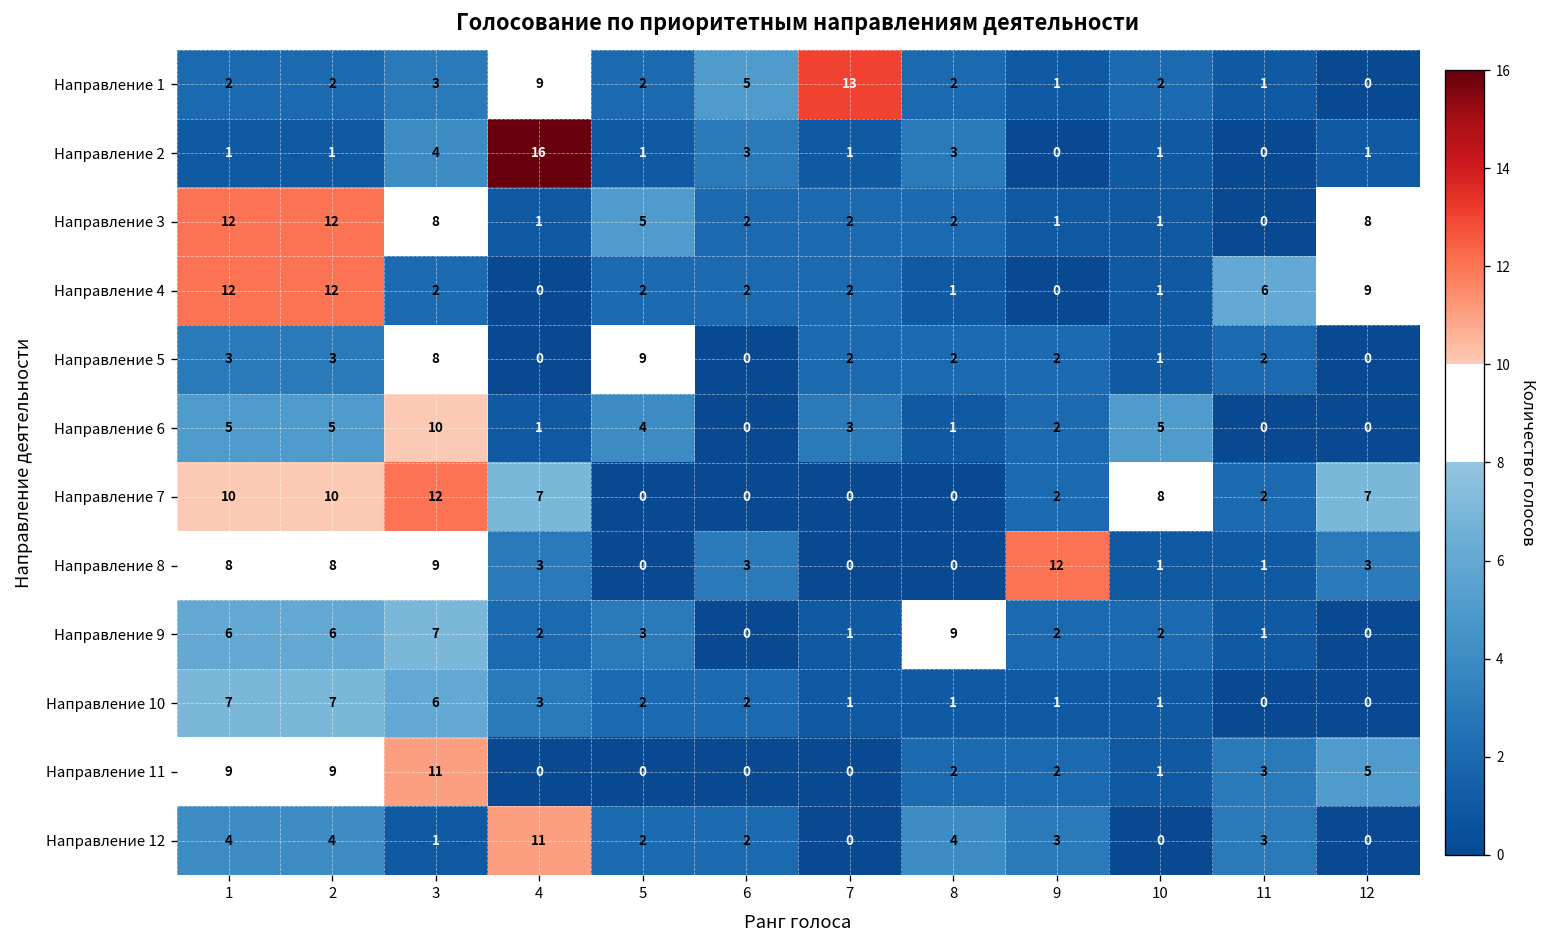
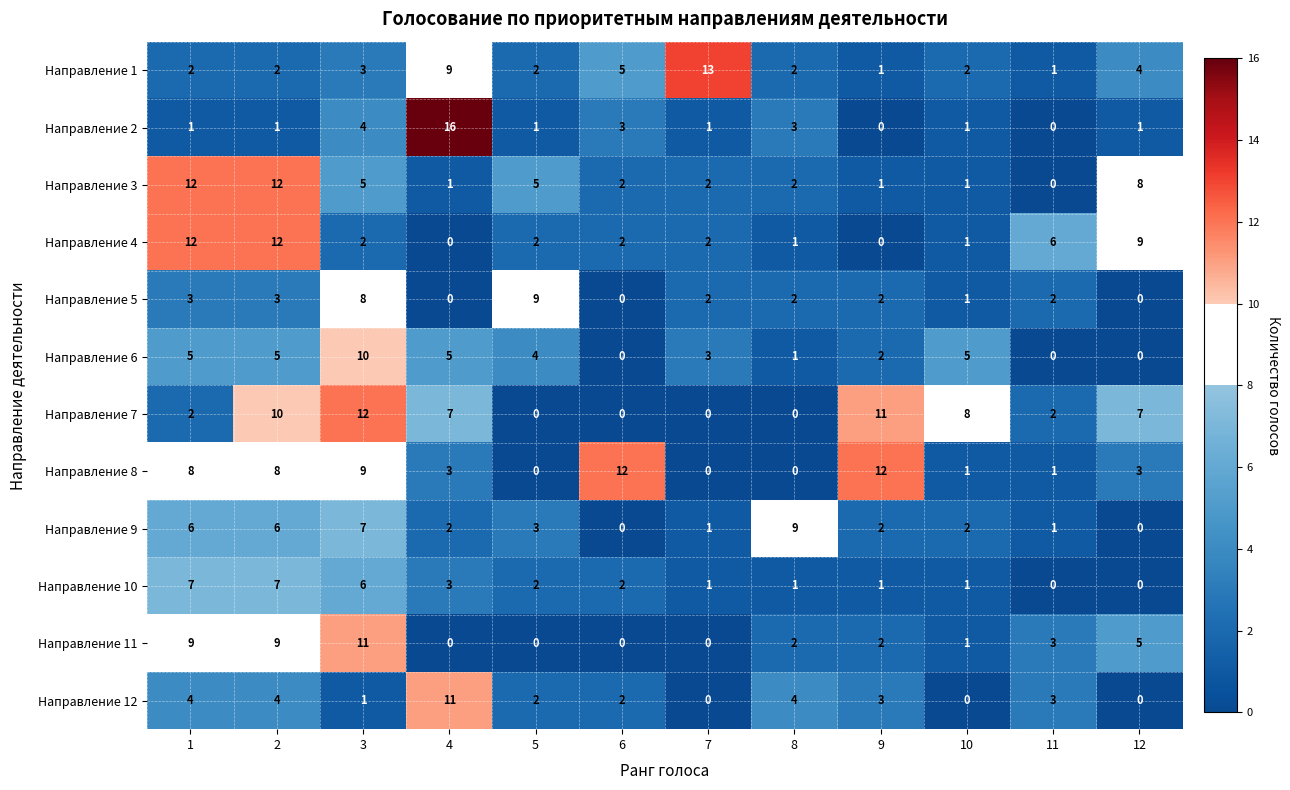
  {
    "Направление 1": {
      "1": 2,
      "2": 2,
      "3": 3,
      "4": 9,
      "5": 2,
      "6": 5,
      "7": 13,
      "8": 2,
      "9": 1,
      "10": 2,
      "11": 1,
-     "12": 0
+     "12": 4
    },
    "Направление 2": {
      "1": 1,
      "2": 1,
      "3": 4,
      "4": 16,
      "5": 1,
      "6": 3,
      "7": 1,
      "8": 3,
      "9": 0,
      "10": 1,
      "11": 0,
      "12": 1
    },
    "Направление 3": {
      "1": 12,
      "2": 12,
-     "3": 8,
+     "3": 5,
      "4": 1,
      "5": 5,
      "6": 2,
      "7": 2,
      "8": 2,
      "9": 1,
      "10": 1,
      "11": 0,
      "12": 8
    },
    "Направление 4": {
      "1": 12,
      "2": 12,
      "3": 2,
      "4": 0,
      "5": 2,
      "6": 2,
      "7": 2,
      "8": 1,
      "9": 0,
      "10": 1,
      "11": 6,
      "12": 9
    },
    "Направление 5": {
      "1": 3,
      "2": 3,
      "3": 8,
      "4": 0,
      "5": 9,
      "6": 0,
      "7": 2,
      "8": 2,
      "9": 2,
      "10": 1,
      "11": 2,
      "12": 0
    },
    "Направление 6": {
      "1": 5,
      "2": 5,
      "3": 10,
-     "4": 1,
+     "4": 5,
      "5": 4,
      "6": 0,
      "7": 3,
      "8": 1,
      "9": 2,
      "10": 5,
      "11": 0,
      "12": 0
    },
    "Направление 7": {
-     "1": 10,
+     "1": 2,
      "2": 10,
      "3": 12,
      "4": 7,
      "5": 0,
      "6": 0,
      "7": 0,
      "8": 0,
-     "9": 2,
+     "9": 11,
      "10": 8,
      "11": 2,
      "12": 7
    },
    "Направление 8": {
      "1": 8,
      "2": 8,
      "3": 9,
      "4": 3,
      "5": 0,
-     "6": 3,
+     "6": 12,
      "7": 0,
      "8": 0,
      "9": 12,
      "10": 1,
      "11": 1,
      "12": 3
    },
    "Направление 9": {
      "1": 6,
      "2": 6,
      "3": 7,
      "4": 2,
      "5": 3,
      "6": 0,
      "7": 1,
      "8": 9,
      "9": 2,
      "10": 2,
      "11": 1,
      "12": 0
    },
    "Направление 10": {
      "1": 7,
      "2": 7,
      "3": 6,
      "4": 3,
      "5": 2,
      "6": 2,
      "7": 1,
      "8": 1,
      "9": 1,
      "10": 1,
      "11": 0,
      "12": 0
    },
    "Направление 11": {
      "1": 9,
      "2": 9,
      "3": 11,
      "4": 0,
      "5": 0,
      "6": 0,
      "7": 0,
      "8": 2,
      "9": 2,
      "10": 1,
      "11": 3,
      "12": 5
    },
    "Направление 12": {
      "1": 4,
      "2": 4,
      "3": 1,
      "4": 11,
      "5": 2,
      "6": 2,
      "7": 0,
      "8": 4,
      "9": 3,
      "10": 0,
      "11": 3,
      "12": 0
    }
  }
